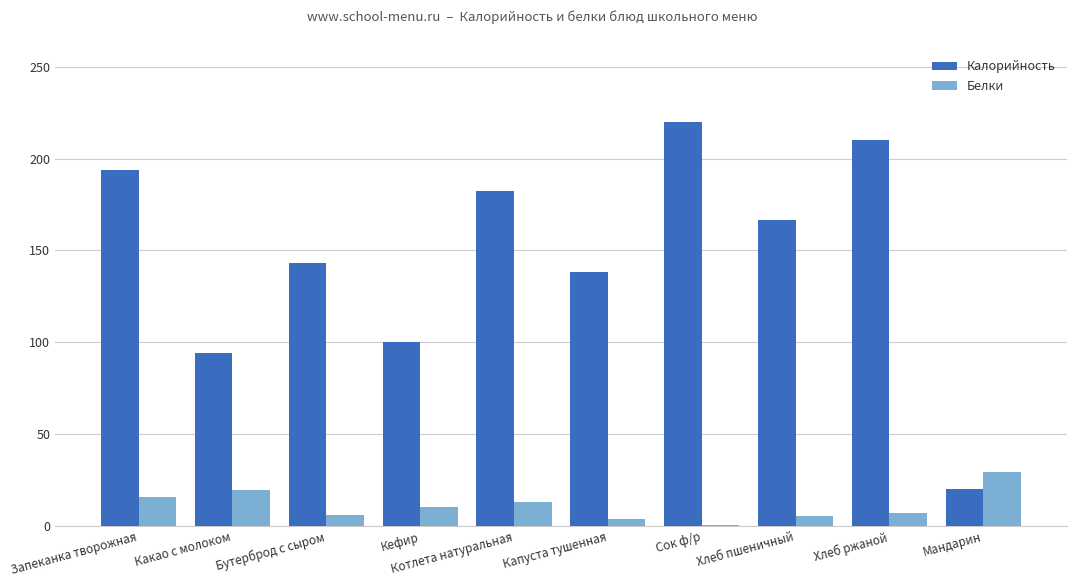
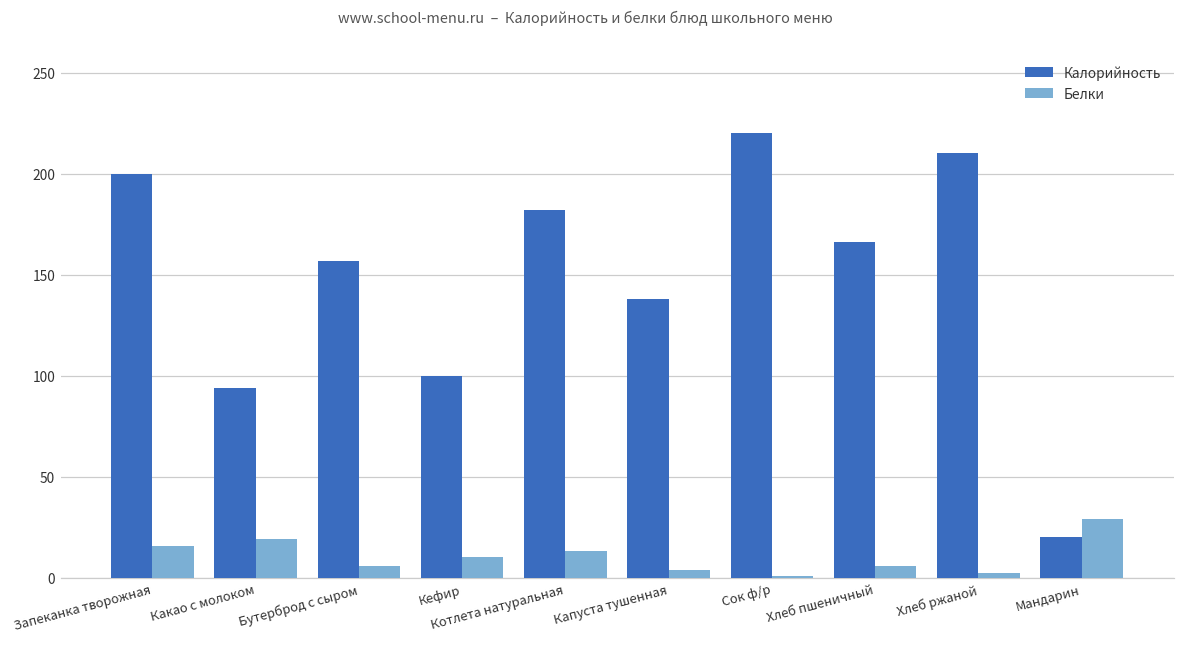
  {
    "Калорийность": {
-     "Запеканка творожная": 194,
+     "Запеканка творожная": 200,
      "Какао с молоком": 94,
-     "Бутерброд с сыром": 143,
+     "Бутерброд с сыром": 157,
      "Кефир": 100,
      "Котлета натуральная": 182,
      "Капуста тушенная": 138,
      "Сок ф/р": 220,
      "Хлеб пшеничный": 166,
      "Хлеб ржаной": 210,
      "Мандарин": 20
    },
    "Белки": {
      "Запеканка творожная": 16,
      "Какао с молоком": 20,
      "Бутерброд с сыром": 6,
      "Кефир": 10,
      "Котлета натуральная": 13,
      "Капуста тушенная": 4,
      "Хлеб пшеничный": 6,
-     "Хлеб ржаной": 7,
+     "Хлеб ржаной": 2,
      "Мандарин": 29
    }
  }
